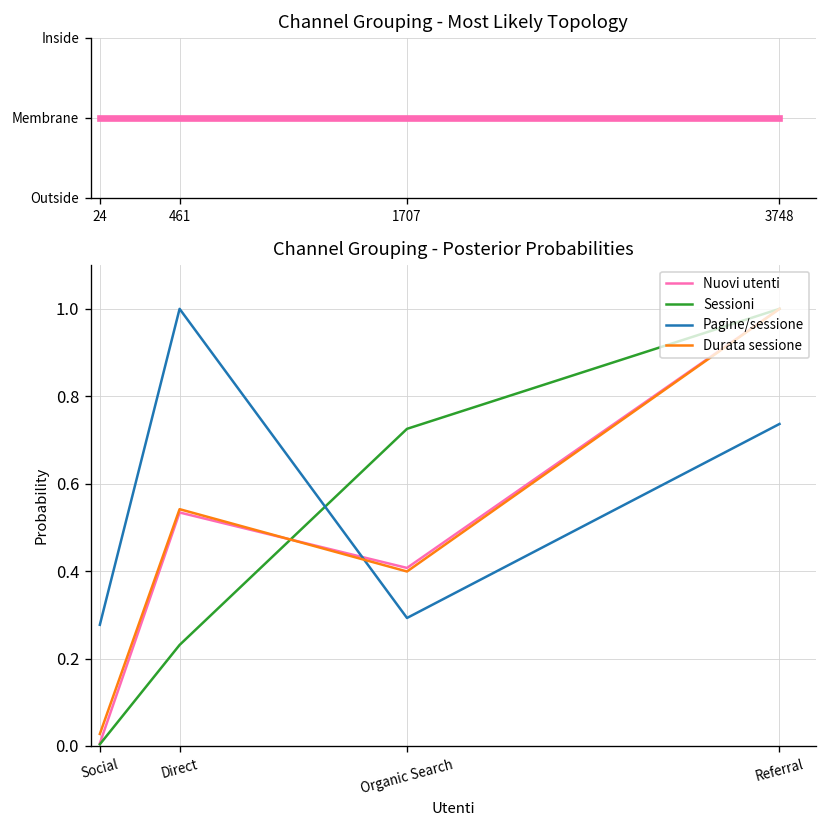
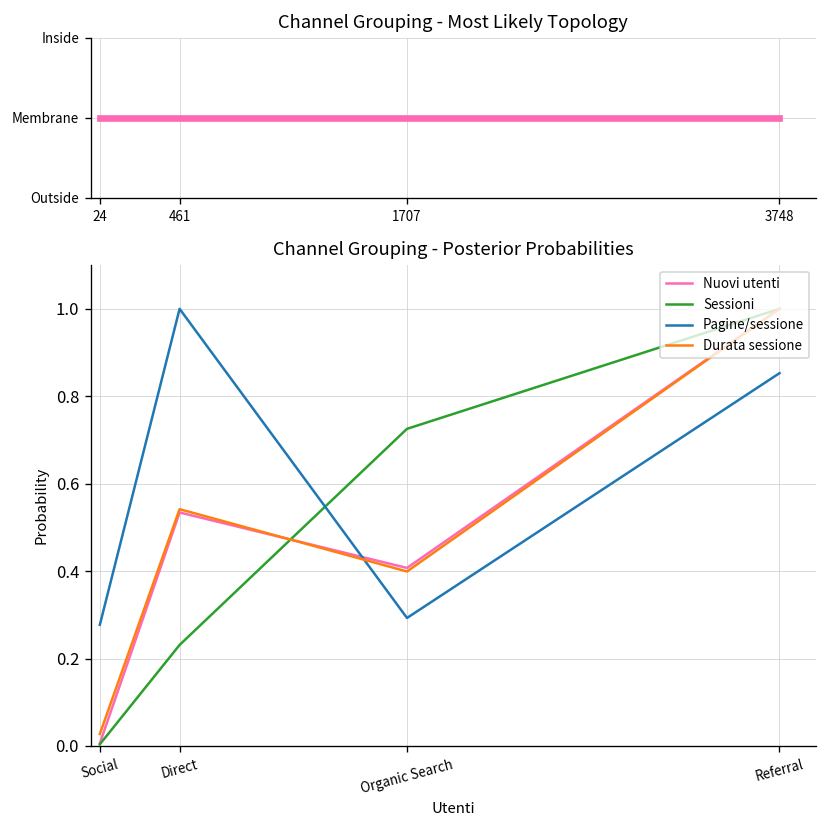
  {
    "Channel Grouping - Posterior Probabilities": {
      "Nuovi utenti": {
        "Direct": 0.53,
        "Organic Search": 0.41
      },
      "Sessioni": {
        "Direct": 0.23,
        "Organic Search": 0.73
      },
      "Pagine/sessione": {
        "Social": 0.28,
        "Direct": 1.00,
        "Organic Search": 0.29,
-       "Referral": 0.74
+       "Referral": 0.85
      },
      "Durata sessione": {
        "Social": 0.03,
        "Direct": 0.54,
        "Organic Search": 0.40
      }
    }
  }
